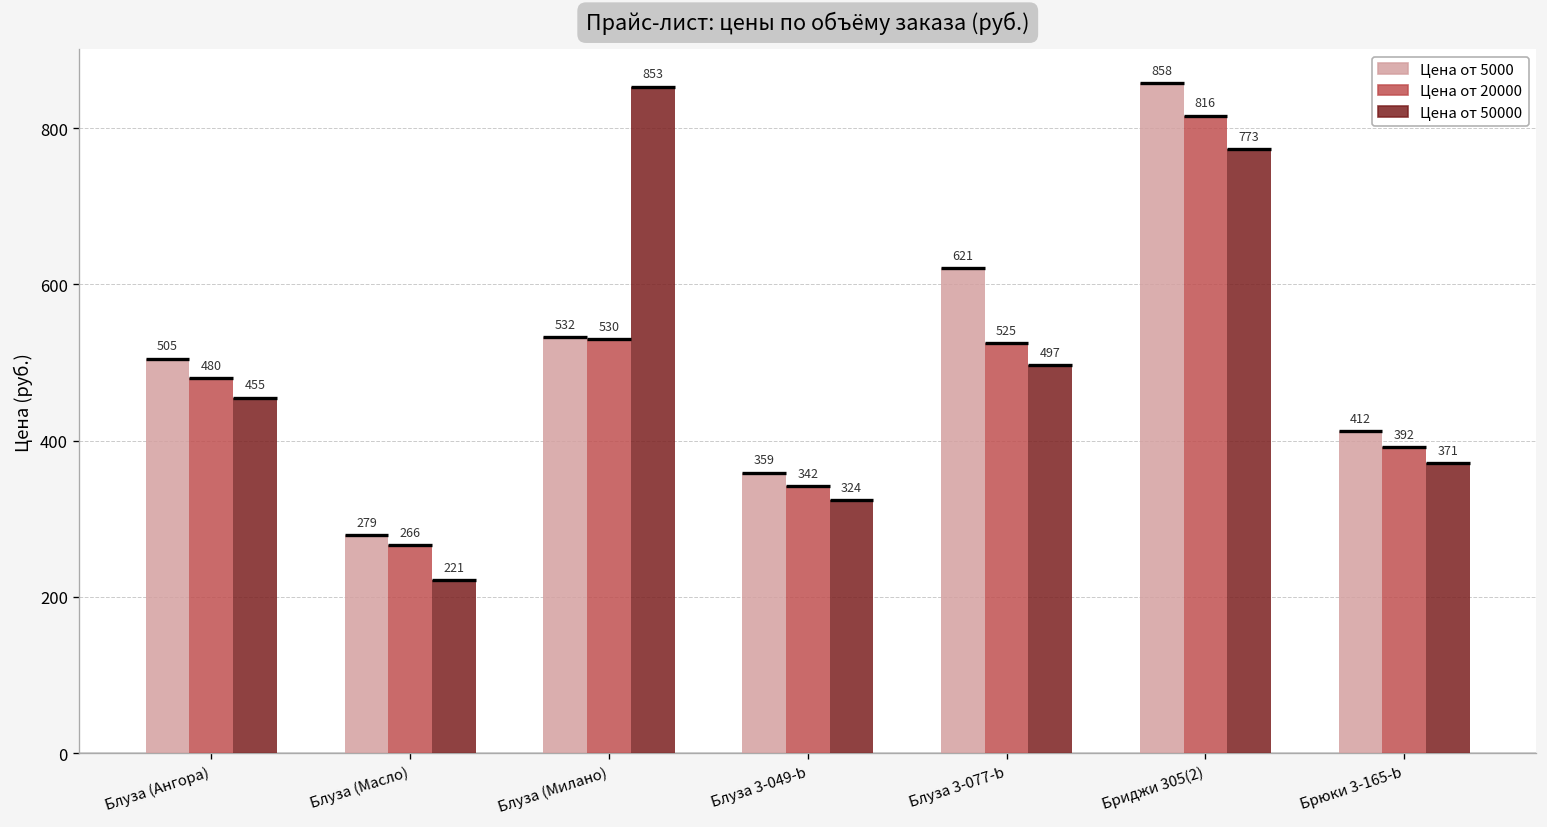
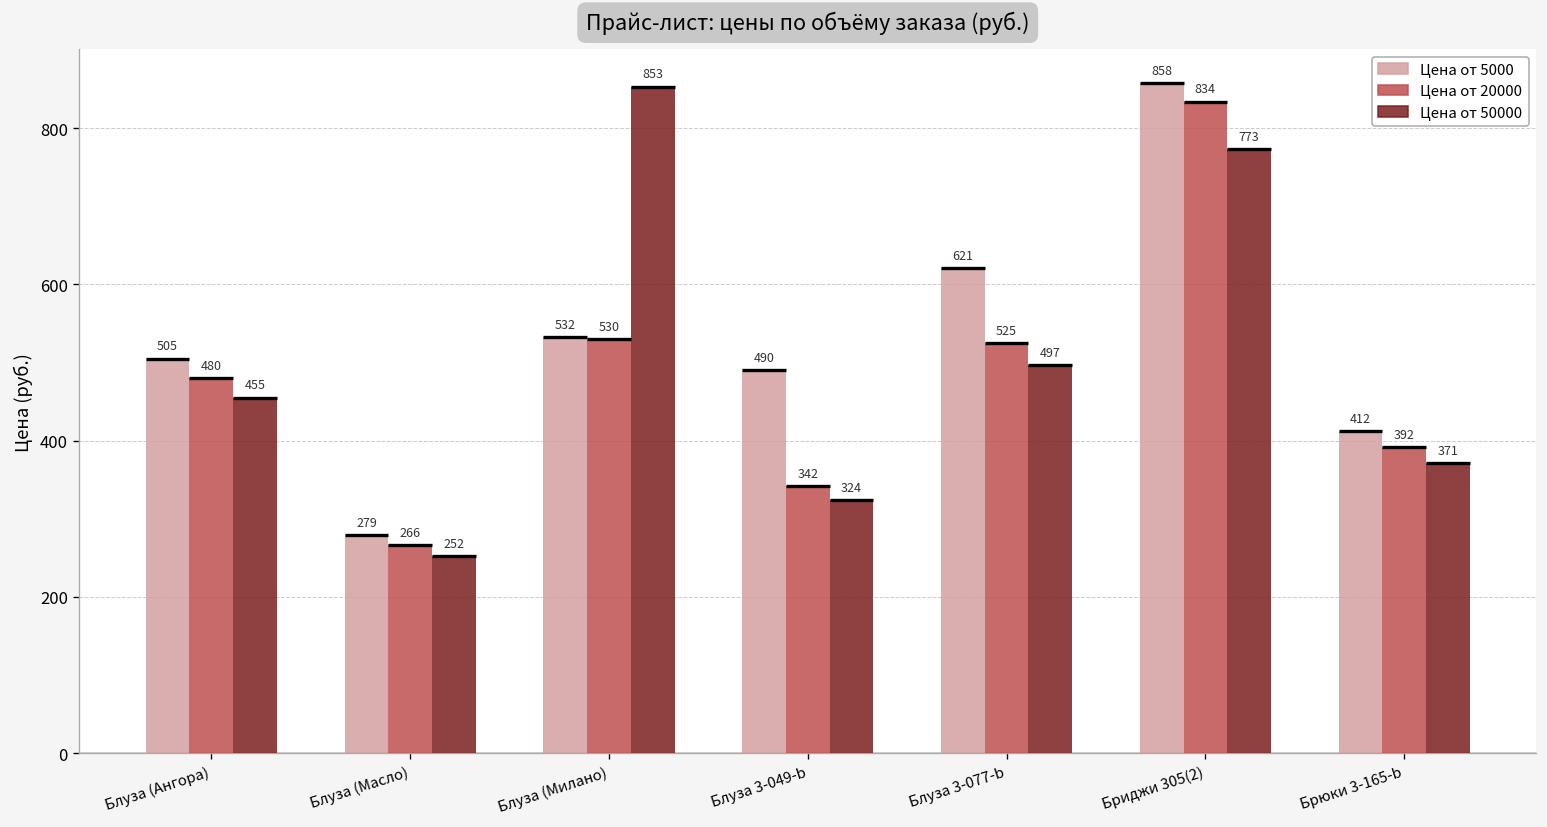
  {
    "Цена от 5000": {
      "Блуза (Ангора)": 505,
      "Блуза (Масло)": 279,
      "Блуза (Милано)": 532,
-     "Блуза 3-049-b": 359,
+     "Блуза 3-049-b": 490,
      "Блуза 3-077-b": 621,
      "Бриджи 305(2)": 858,
      "Брюки 3-165-b": 412
    },
    "Цена от 20000": {
      "Блуза (Ангора)": 480,
      "Блуза (Масло)": 266,
      "Блуза (Милано)": 530,
      "Блуза 3-049-b": 342,
      "Блуза 3-077-b": 525,
-     "Бриджи 305(2)": 816,
+     "Бриджи 305(2)": 834,
      "Брюки 3-165-b": 392
    },
    "Цена от 50000": {
      "Блуза (Ангора)": 455,
-     "Блуза (Масло)": 221,
+     "Блуза (Масло)": 252,
      "Блуза (Милано)": 853,
      "Блуза 3-049-b": 324,
      "Блуза 3-077-b": 497,
      "Бриджи 305(2)": 773,
      "Брюки 3-165-b": 371
    }
  }
